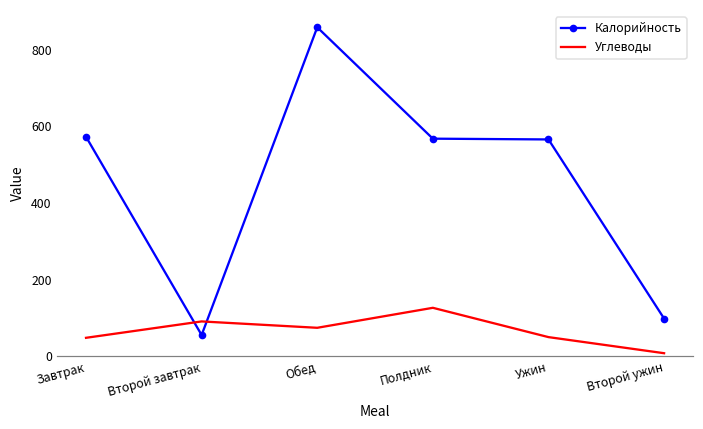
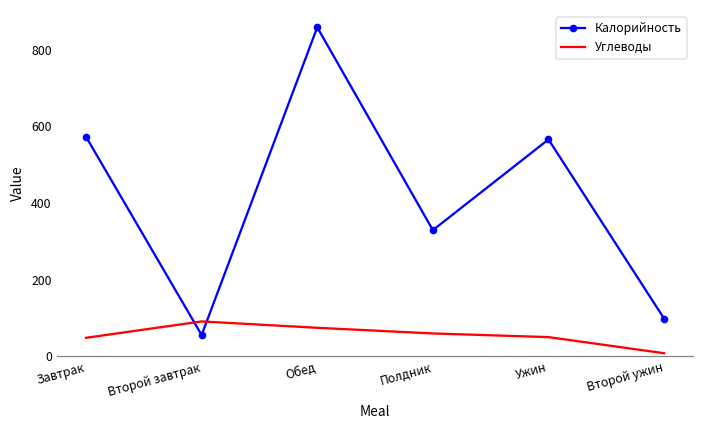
  {
    "Калорийность": {
      "Завтрак": 570,
      "Второй завтрак": 60,
      "Обед": 860,
-     "Полдник": 570,
+     "Полдник": 330,
      "Ужин": 570,
      "Второй ужин": 100
    },
    "Углеводы": {
      "Завтрак": 50,
      "Второй завтрак": 90,
      "Обед": 70,
-     "Полдник": 130,
+     "Полдник": 60,
      "Ужин": 50,
      "Второй ужин": 10
    }
  }
